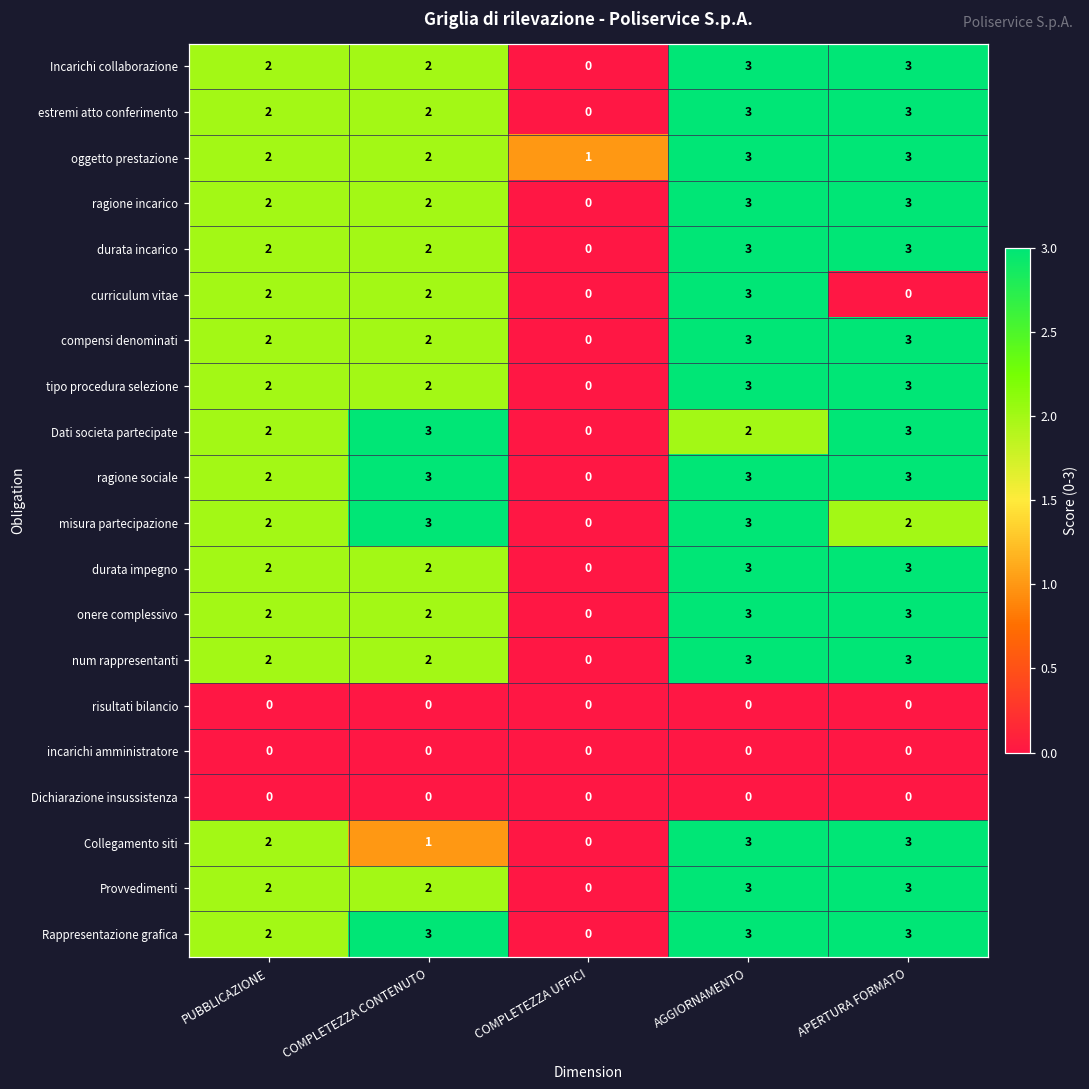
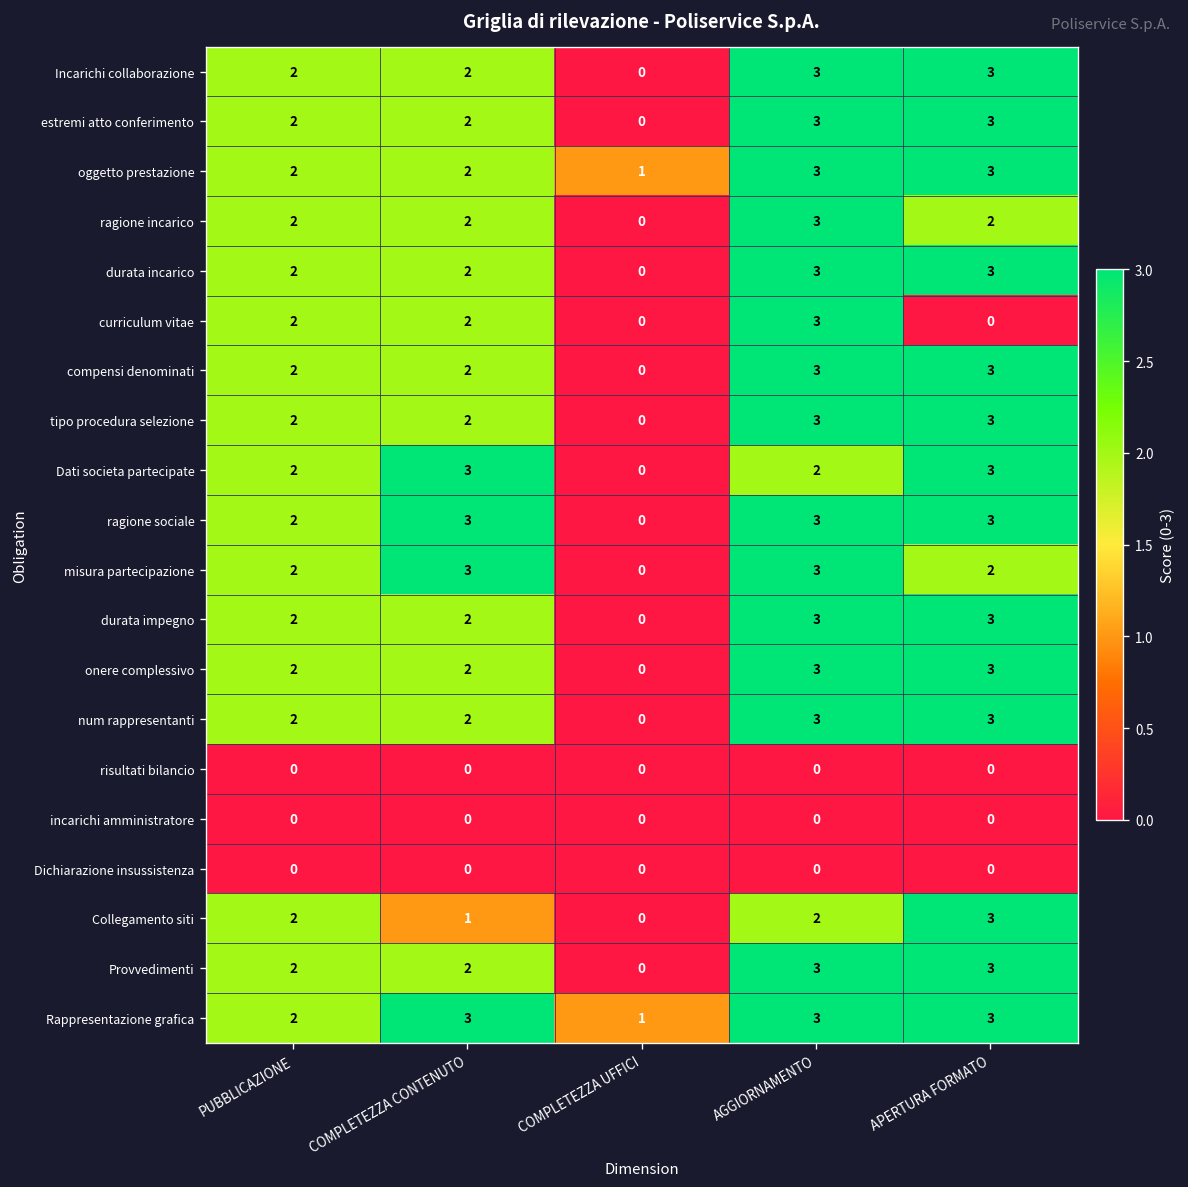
  {
    "Incarichi collaborazione": {
      "PUBBLICAZIONE": 2,
      "COMPLETEZZA CONTENUTO": 2,
      "COMPLETEZZA UFFICI": 0,
      "AGGIORNAMENTO": 3,
      "APERTURA FORMATO": 3
    },
    "estremi atto conferimento": {
      "PUBBLICAZIONE": 2,
      "COMPLETEZZA CONTENUTO": 2,
      "COMPLETEZZA UFFICI": 0,
      "AGGIORNAMENTO": 3,
      "APERTURA FORMATO": 3
    },
    "oggetto prestazione": {
      "PUBBLICAZIONE": 2,
      "COMPLETEZZA CONTENUTO": 2,
      "COMPLETEZZA UFFICI": 1,
      "AGGIORNAMENTO": 3,
      "APERTURA FORMATO": 3
    },
    "ragione incarico": {
      "PUBBLICAZIONE": 2,
      "COMPLETEZZA CONTENUTO": 2,
      "COMPLETEZZA UFFICI": 0,
      "AGGIORNAMENTO": 3,
-     "APERTURA FORMATO": 3
+     "APERTURA FORMATO": 2
    },
    "durata incarico": {
      "PUBBLICAZIONE": 2,
      "COMPLETEZZA CONTENUTO": 2,
      "COMPLETEZZA UFFICI": 0,
      "AGGIORNAMENTO": 3,
      "APERTURA FORMATO": 3
    },
    "curriculum vitae": {
      "PUBBLICAZIONE": 2,
      "COMPLETEZZA CONTENUTO": 2,
      "COMPLETEZZA UFFICI": 0,
      "AGGIORNAMENTO": 3,
      "APERTURA FORMATO": 0
    },
    "compensi denominati": {
      "PUBBLICAZIONE": 2,
      "COMPLETEZZA CONTENUTO": 2,
      "COMPLETEZZA UFFICI": 0,
      "AGGIORNAMENTO": 3,
      "APERTURA FORMATO": 3
    },
    "tipo procedura selezione": {
      "PUBBLICAZIONE": 2,
      "COMPLETEZZA CONTENUTO": 2,
      "COMPLETEZZA UFFICI": 0,
      "AGGIORNAMENTO": 3,
      "APERTURA FORMATO": 3
    },
    "Dati societa partecipate": {
      "PUBBLICAZIONE": 2,
      "COMPLETEZZA CONTENUTO": 3,
      "COMPLETEZZA UFFICI": 0,
      "AGGIORNAMENTO": 2,
      "APERTURA FORMATO": 3
    },
    "ragione sociale": {
      "PUBBLICAZIONE": 2,
      "COMPLETEZZA CONTENUTO": 3,
      "COMPLETEZZA UFFICI": 0,
      "AGGIORNAMENTO": 3,
      "APERTURA FORMATO": 3
    },
    "misura partecipazione": {
      "PUBBLICAZIONE": 2,
      "COMPLETEZZA CONTENUTO": 3,
      "COMPLETEZZA UFFICI": 0,
      "AGGIORNAMENTO": 3,
      "APERTURA FORMATO": 2
    },
    "durata impegno": {
      "PUBBLICAZIONE": 2,
      "COMPLETEZZA CONTENUTO": 2,
      "COMPLETEZZA UFFICI": 0,
      "AGGIORNAMENTO": 3,
      "APERTURA FORMATO": 3
    },
    "onere complessivo": {
      "PUBBLICAZIONE": 2,
      "COMPLETEZZA CONTENUTO": 2,
      "COMPLETEZZA UFFICI": 0,
      "AGGIORNAMENTO": 3,
      "APERTURA FORMATO": 3
    },
    "num rappresentanti": {
      "PUBBLICAZIONE": 2,
      "COMPLETEZZA CONTENUTO": 2,
      "COMPLETEZZA UFFICI": 0,
      "AGGIORNAMENTO": 3,
      "APERTURA FORMATO": 3
    },
    "risultati bilancio": {
      "PUBBLICAZIONE": 0,
      "COMPLETEZZA CONTENUTO": 0,
      "COMPLETEZZA UFFICI": 0,
      "AGGIORNAMENTO": 0,
      "APERTURA FORMATO": 0
    },
    "incarichi amministratore": {
      "PUBBLICAZIONE": 0,
      "COMPLETEZZA CONTENUTO": 0,
      "COMPLETEZZA UFFICI": 0,
      "AGGIORNAMENTO": 0,
      "APERTURA FORMATO": 0
    },
    "Dichiarazione insussistenza": {
      "PUBBLICAZIONE": 0,
      "COMPLETEZZA CONTENUTO": 0,
      "COMPLETEZZA UFFICI": 0,
      "AGGIORNAMENTO": 0,
      "APERTURA FORMATO": 0
    },
    "Collegamento siti": {
      "PUBBLICAZIONE": 2,
      "COMPLETEZZA CONTENUTO": 1,
      "COMPLETEZZA UFFICI": 0,
-     "AGGIORNAMENTO": 3,
+     "AGGIORNAMENTO": 2,
      "APERTURA FORMATO": 3
    },
    "Provvedimenti": {
      "PUBBLICAZIONE": 2,
      "COMPLETEZZA CONTENUTO": 2,
      "COMPLETEZZA UFFICI": 0,
      "AGGIORNAMENTO": 3,
      "APERTURA FORMATO": 3
    },
    "Rappresentazione grafica": {
      "PUBBLICAZIONE": 2,
      "COMPLETEZZA CONTENUTO": 3,
-     "COMPLETEZZA UFFICI": 0,
+     "COMPLETEZZA UFFICI": 1,
      "AGGIORNAMENTO": 3,
      "APERTURA FORMATO": 3
    }
  }
